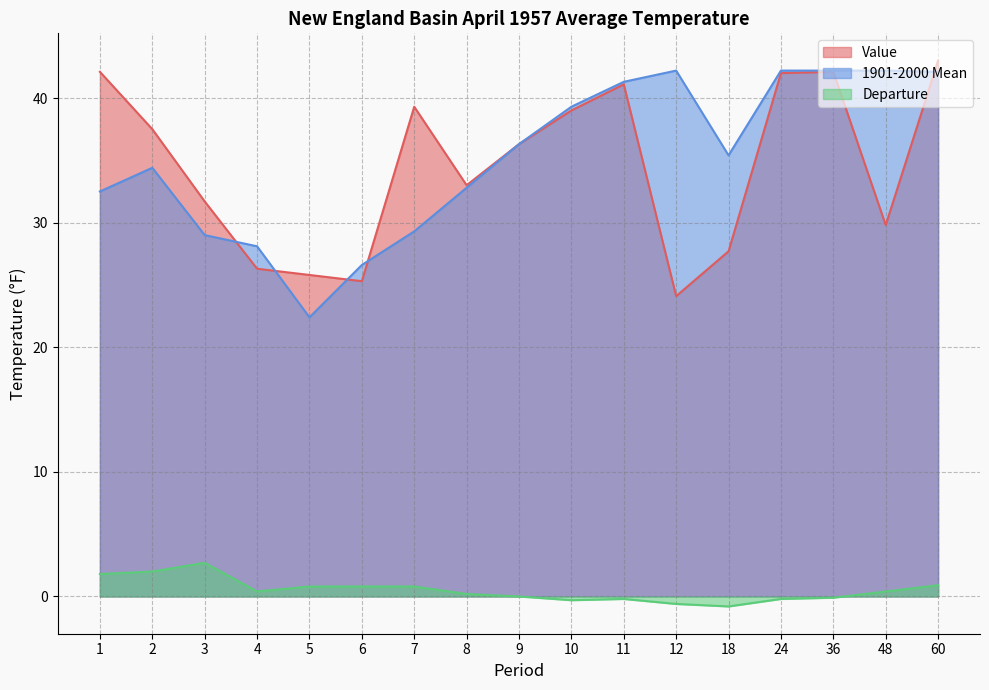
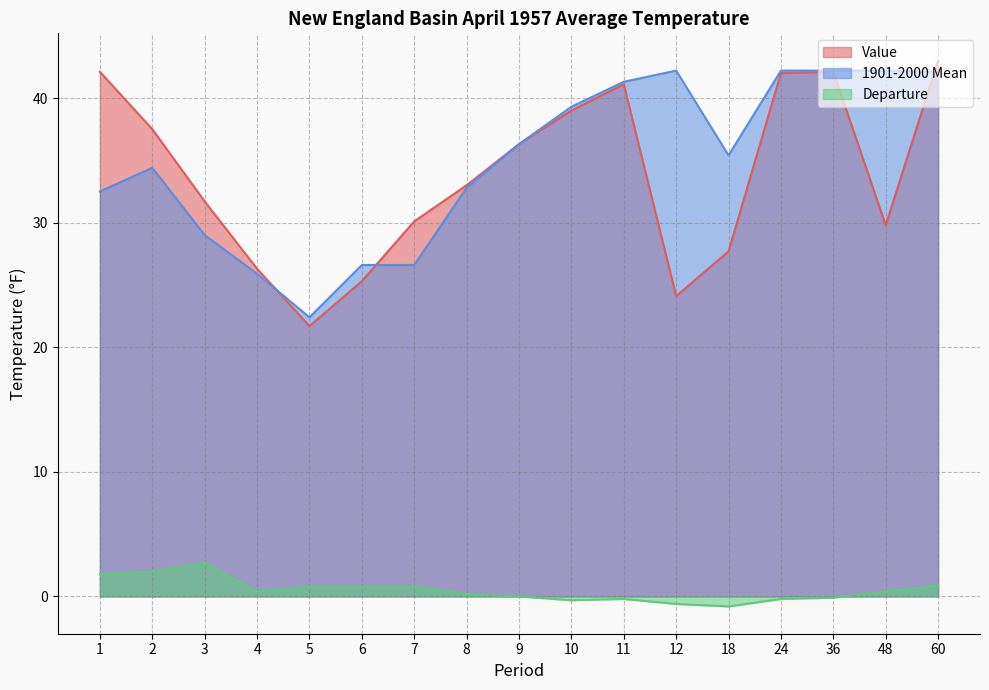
  {
    "Value": {
      "1": 42.1,
      "2": 37.5,
      "3": 31.7,
      "4": 26.3,
-     "5": 25.8,
+     "5": 21.7,
      "6": 25.3,
-     "7": 39.3,
+     "7": 30.1,
      "10": 39.0,
      "12": 24.1,
      "18": 27.7,
      "48": 29.8
    },
    "1901-2000 Mean": {
      "1": 32.5,
      "2": 34.4,
      "3": 29.0,
-     "4": 28.1,
+     "4": 25.9,
      "5": 22.4,
      "6": 26.6,
-     "7": 29.3,
+     "7": 26.6,
      "10": 39.3,
      "12": 42.2,
      "18": 35.4
    }
  }
